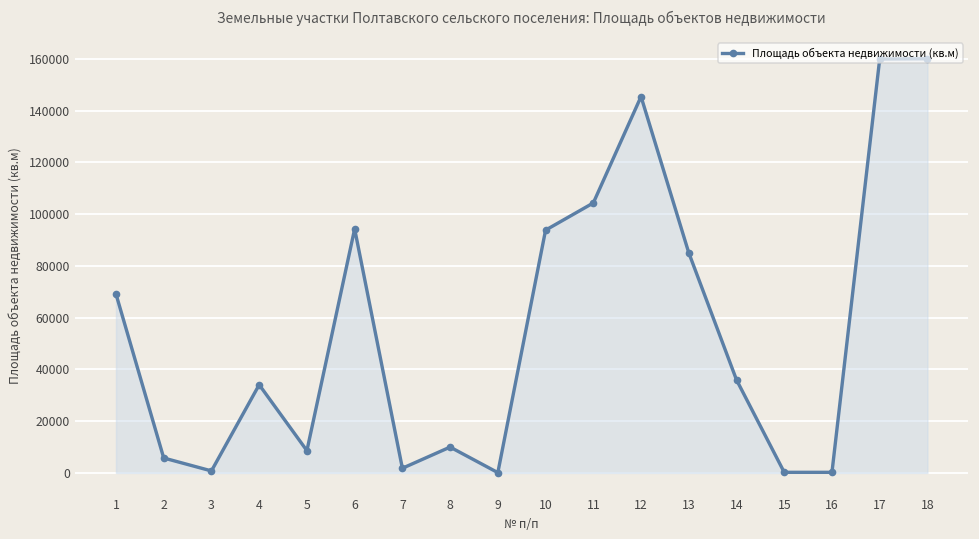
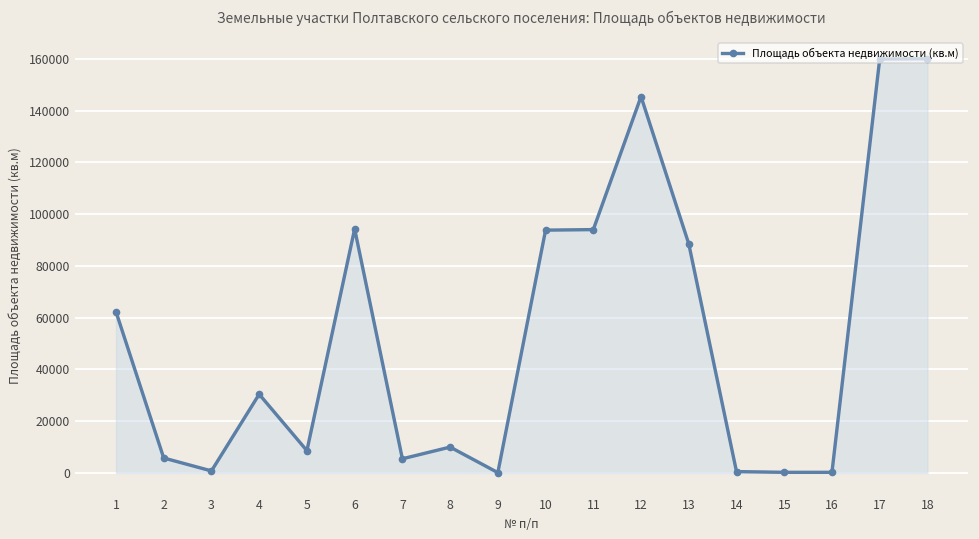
  {
-   "1": 69000,
+   "1": 62000,
    "2": 6000,
    "3": 1000,
-   "4": 34000,
+   "4": 30000,
    "5": 9000,
    "6": 94000,
-   "7": 2000,
+   "7": 5000,
    "8": 10000,
    "9": 0,
    "10": 94000,
-   "11": 104000,
+   "11": 94000,
    "12": 145000,
-   "13": 85000,
-   "14": 36000,
+   "13": 88000,
+   "14": 0,
    "15": 0,
    "16": 0
  }
